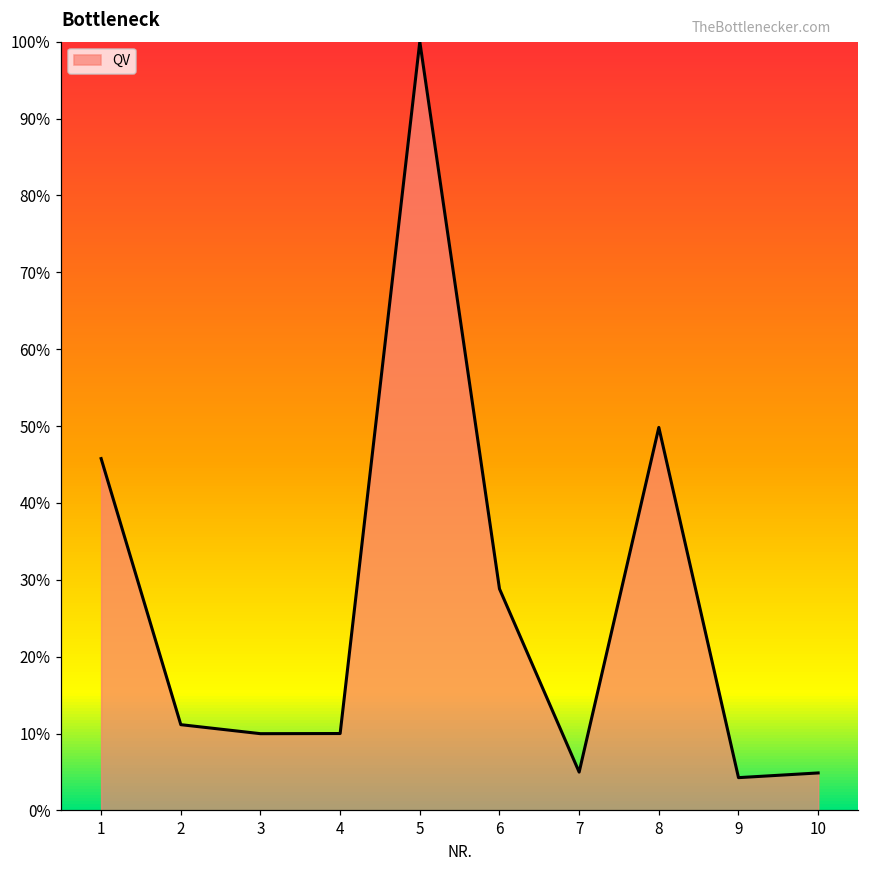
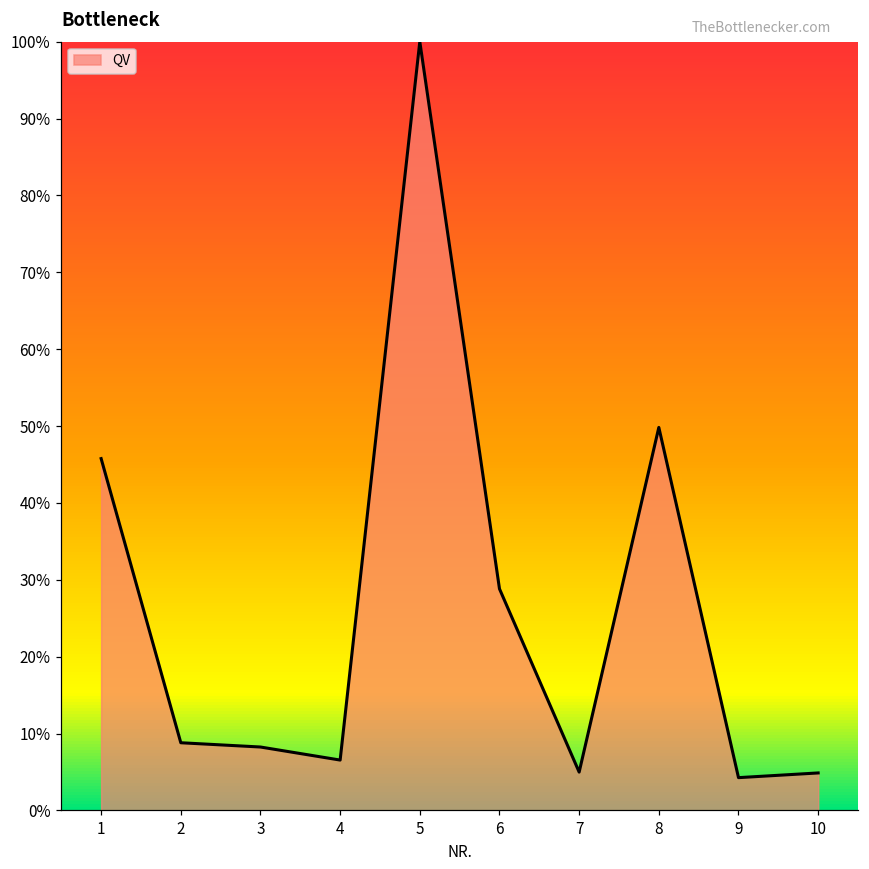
  {
    "1": "46%",
-   "2": "11%",
-   "3": "10%",
-   "4": "10%",
+   "2": "9%",
+   "3": "8%",
+   "4": "7%",
    "5": "100%",
    "6": "29%",
    "7": "5%",
    "8": "50%",
    "9": "4%",
    "10": "5%"
  }
